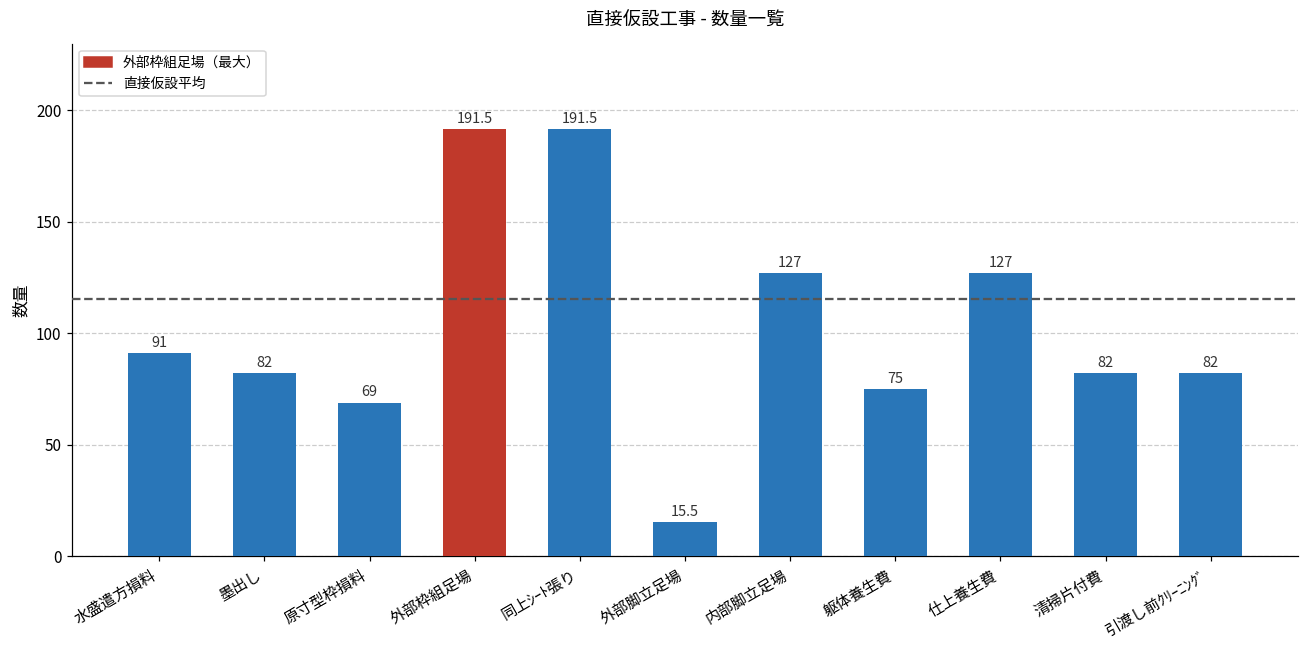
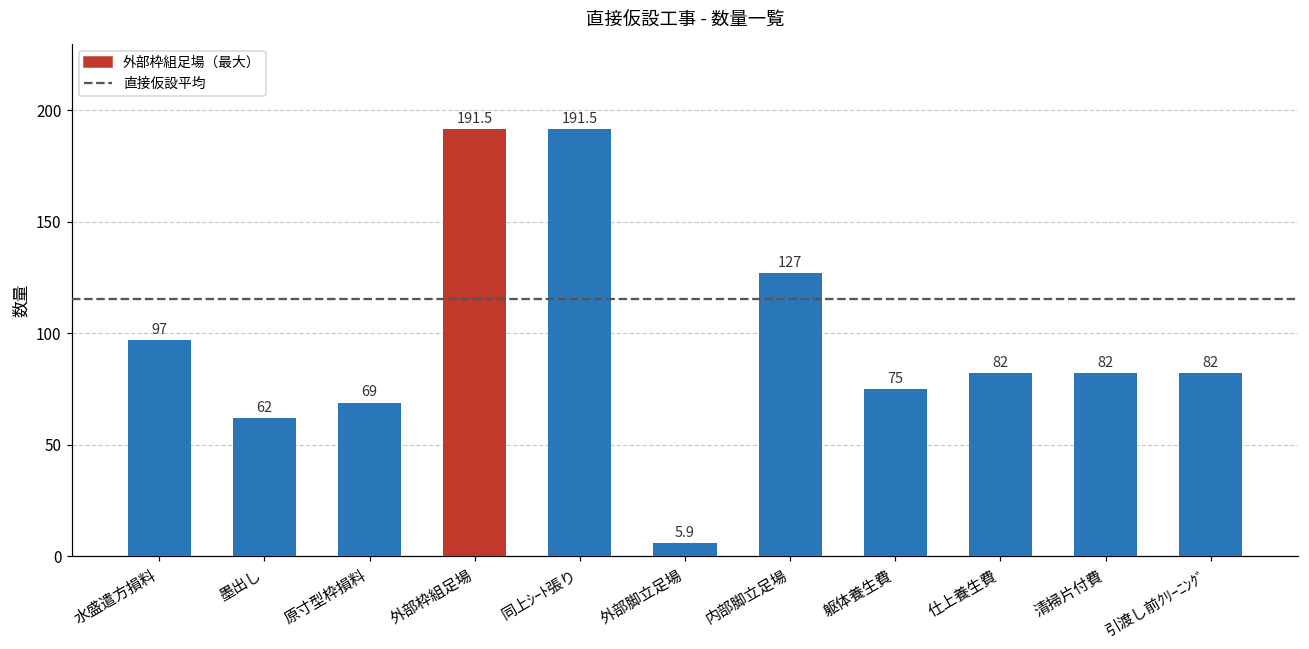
  {
-   "水盛遣方損料": 91,
-   "墨出し": 82,
+   "水盛遣方損料": 97,
+   "墨出し": 62,
    "原寸型枠損料": 69,
    "外部枠組足場": 191.5,
    "同上ｼｰﾄ張り": 191.5,
-   "外部脚立足場": 15.5,
+   "外部脚立足場": 5.9,
    "内部脚立足場": 127,
    "躯体養生費": 75,
-   "仕上養生費": 127,
+   "仕上養生費": 82,
    "清掃片付費": 82,
    "引渡し前ｸﾘｰﾆﾝｸﾞ": 82
  }
